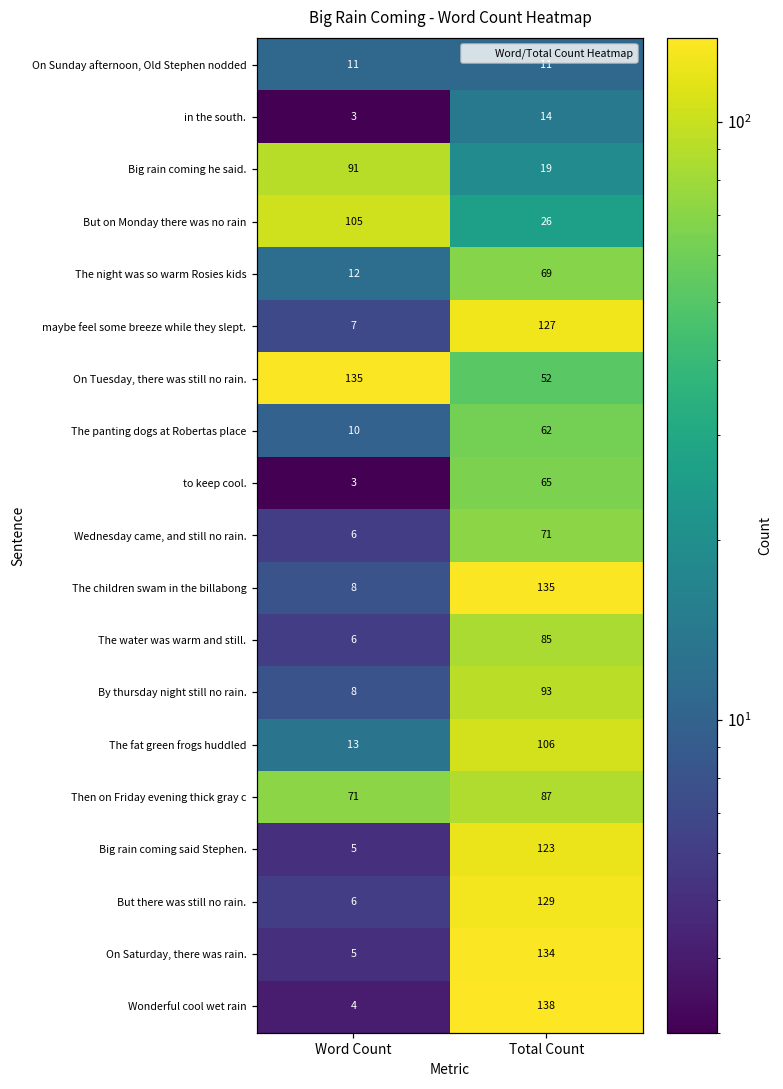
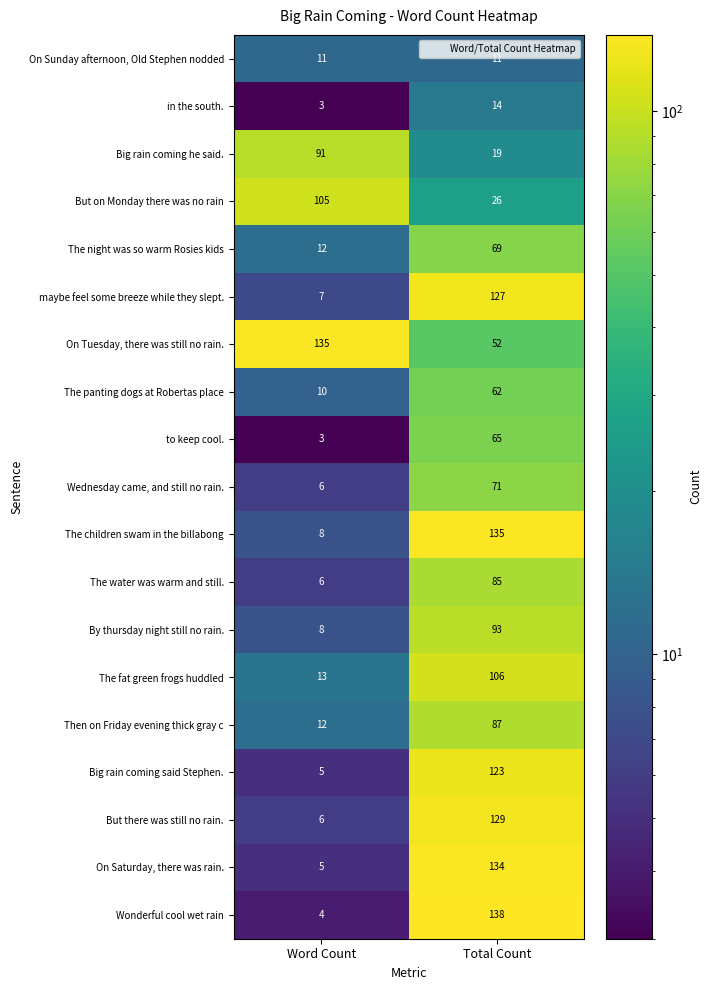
  {
    "On Sunday afternoon, Old Stephen nodded": {
      "Word Count": 11
    },
    "in the south.": {
      "Word Count": 3,
      "Total Count": 14
    },
    "Big rain coming he said.": {
      "Word Count": 91,
      "Total Count": 19
    },
    "But on Monday there was no rain": {
      "Word Count": 105,
      "Total Count": 26
    },
    "The night was so warm Rosies kids": {
      "Word Count": 12,
      "Total Count": 69
    },
    "maybe feel some breeze while they slept.": {
      "Word Count": 7,
      "Total Count": 127
    },
    "On Tuesday, there was still no rain.": {
      "Word Count": 135,
      "Total Count": 52
    },
    "The panting dogs at Robertas place": {
      "Word Count": 10,
      "Total Count": 62
    },
    "to keep cool.": {
      "Word Count": 3,
      "Total Count": 65
    },
    "Wednesday came, and still no rain.": {
      "Word Count": 6,
      "Total Count": 71
    },
    "The children swam in the billabong": {
      "Word Count": 8,
      "Total Count": 135
    },
    "The water was warm and still.": {
      "Word Count": 6,
      "Total Count": 85
    },
    "By thursday night still no rain.": {
      "Word Count": 8,
      "Total Count": 93
    },
    "The fat green frogs huddled": {
      "Word Count": 13,
      "Total Count": 106
    },
    "Then on Friday evening thick gray c": {
-     "Word Count": 71,
+     "Word Count": 12,
      "Total Count": 87
    },
    "Big rain coming said Stephen.": {
      "Word Count": 5,
      "Total Count": 123
    },
    "But there was still no rain.": {
      "Word Count": 6,
      "Total Count": 129
    },
    "On Saturday, there was rain.": {
      "Word Count": 5,
      "Total Count": 134
    },
    "Wonderful cool wet rain": {
      "Word Count": 4,
      "Total Count": 138
    }
  }
